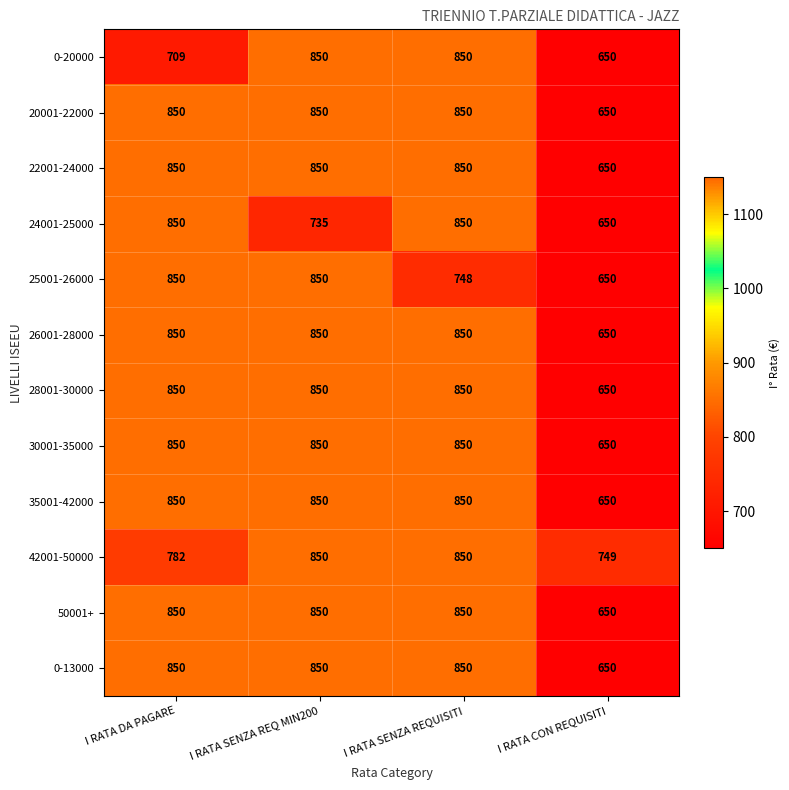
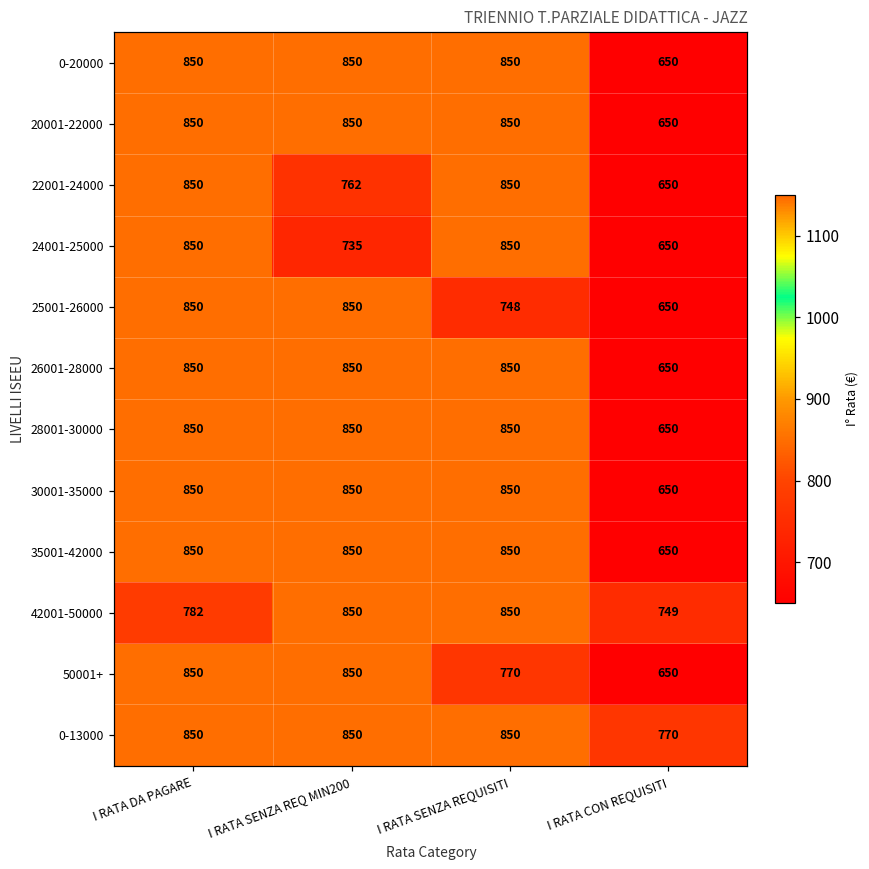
  {
    "0-20000": {
-     "I RATA DA PAGARE": 709,
+     "I RATA DA PAGARE": 850,
      "I RATA SENZA REQ MIN200": 850,
      "I RATA SENZA REQUISITI": 850,
      "I RATA CON REQUISITI": 650
    },
    "20001-22000": {
      "I RATA DA PAGARE": 850,
      "I RATA SENZA REQ MIN200": 850,
      "I RATA SENZA REQUISITI": 850,
      "I RATA CON REQUISITI": 650
    },
    "22001-24000": {
      "I RATA DA PAGARE": 850,
-     "I RATA SENZA REQ MIN200": 850,
+     "I RATA SENZA REQ MIN200": 762,
      "I RATA SENZA REQUISITI": 850,
      "I RATA CON REQUISITI": 650
    },
    "24001-25000": {
      "I RATA DA PAGARE": 850,
      "I RATA SENZA REQ MIN200": 735,
      "I RATA SENZA REQUISITI": 850,
      "I RATA CON REQUISITI": 650
    },
    "25001-26000": {
      "I RATA DA PAGARE": 850,
      "I RATA SENZA REQ MIN200": 850,
      "I RATA SENZA REQUISITI": 748,
      "I RATA CON REQUISITI": 650
    },
    "26001-28000": {
      "I RATA DA PAGARE": 850,
      "I RATA SENZA REQ MIN200": 850,
      "I RATA SENZA REQUISITI": 850,
      "I RATA CON REQUISITI": 650
    },
    "28001-30000": {
      "I RATA DA PAGARE": 850,
      "I RATA SENZA REQ MIN200": 850,
      "I RATA SENZA REQUISITI": 850,
      "I RATA CON REQUISITI": 650
    },
    "30001-35000": {
      "I RATA DA PAGARE": 850,
      "I RATA SENZA REQ MIN200": 850,
      "I RATA SENZA REQUISITI": 850,
      "I RATA CON REQUISITI": 650
    },
    "35001-42000": {
      "I RATA DA PAGARE": 850,
      "I RATA SENZA REQ MIN200": 850,
      "I RATA SENZA REQUISITI": 850,
      "I RATA CON REQUISITI": 650
    },
    "42001-50000": {
      "I RATA DA PAGARE": 782,
      "I RATA SENZA REQ MIN200": 850,
      "I RATA SENZA REQUISITI": 850,
      "I RATA CON REQUISITI": 749
    },
    "50001+": {
      "I RATA DA PAGARE": 850,
      "I RATA SENZA REQ MIN200": 850,
-     "I RATA SENZA REQUISITI": 850,
+     "I RATA SENZA REQUISITI": 770,
      "I RATA CON REQUISITI": 650
    },
    "0-13000": {
      "I RATA DA PAGARE": 850,
      "I RATA SENZA REQ MIN200": 850,
      "I RATA SENZA REQUISITI": 850,
-     "I RATA CON REQUISITI": 650
+     "I RATA CON REQUISITI": 770
    }
  }
